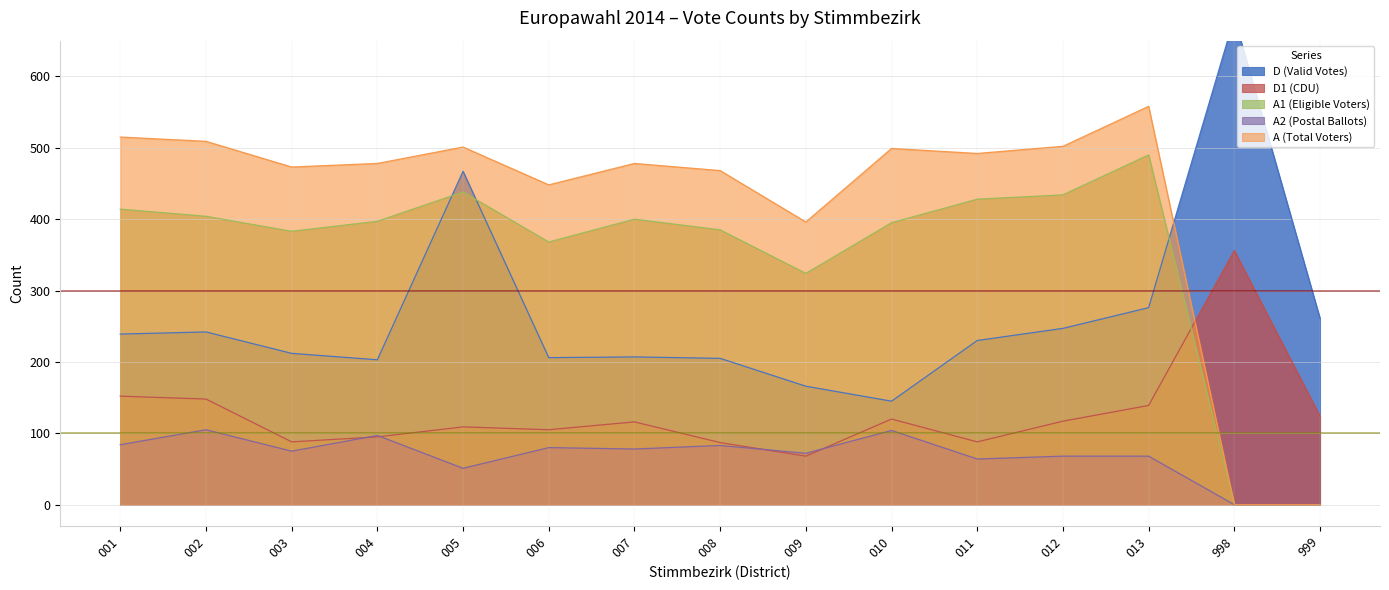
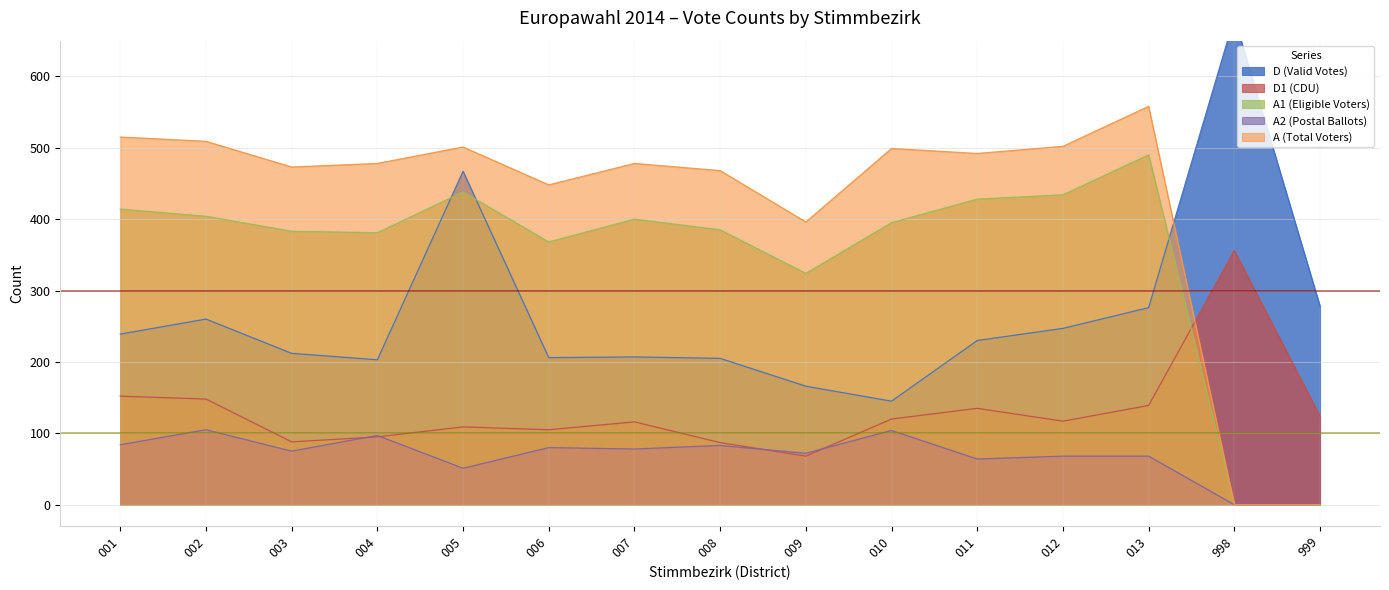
  {
    "D (Valid Votes)": {
      "001": 240,
-     "002": 240,
+     "002": 260,
      "003": 210,
      "004": 200,
      "005": 470,
      "006": 210,
      "007": 210,
      "008": 210,
      "009": 170,
      "010": 150,
      "011": 230,
      "012": 250,
      "013": 280,
-     "999": 260
+     "999": 280
    },
    "D1 (CDU)": {
      "001": 150,
      "002": 150,
      "003": 90,
      "005": 110,
      "006": 110,
      "007": 120,
      "008": 90,
      "009": 70,
      "010": 120,
-     "011": 90,
+     "011": 140,
      "012": 120,
      "013": 140,
      "998": 360,
      "999": 120
    },
    "A1 (Eligible Voters)": {
      "001": 410,
      "002": 400,
      "003": 380,
-     "004": 400,
+     "004": 380,
      "005": 440,
      "006": 370,
      "007": 400,
      "008": 390,
      "009": 320,
      "010": 400,
      "011": 430,
      "012": 430,
      "013": 490
    },
    "A2 (Postal Ballots)": {
      "001": 80,
      "002": 110,
      "003": 80,
      "005": 50,
      "006": 80,
      "007": 80,
      "008": 80,
      "009": 70,
      "010": 100,
      "011": 60,
      "012": 70,
      "013": 70
    },
    "A (Total Voters)": {
      "001": 520,
      "002": 510,
      "003": 470,
      "004": 480,
      "005": 500,
      "006": 450,
      "007": 480,
      "008": 470,
      "009": 400,
      "010": 500,
      "011": 490,
      "012": 500,
      "013": 560
    }
  }
